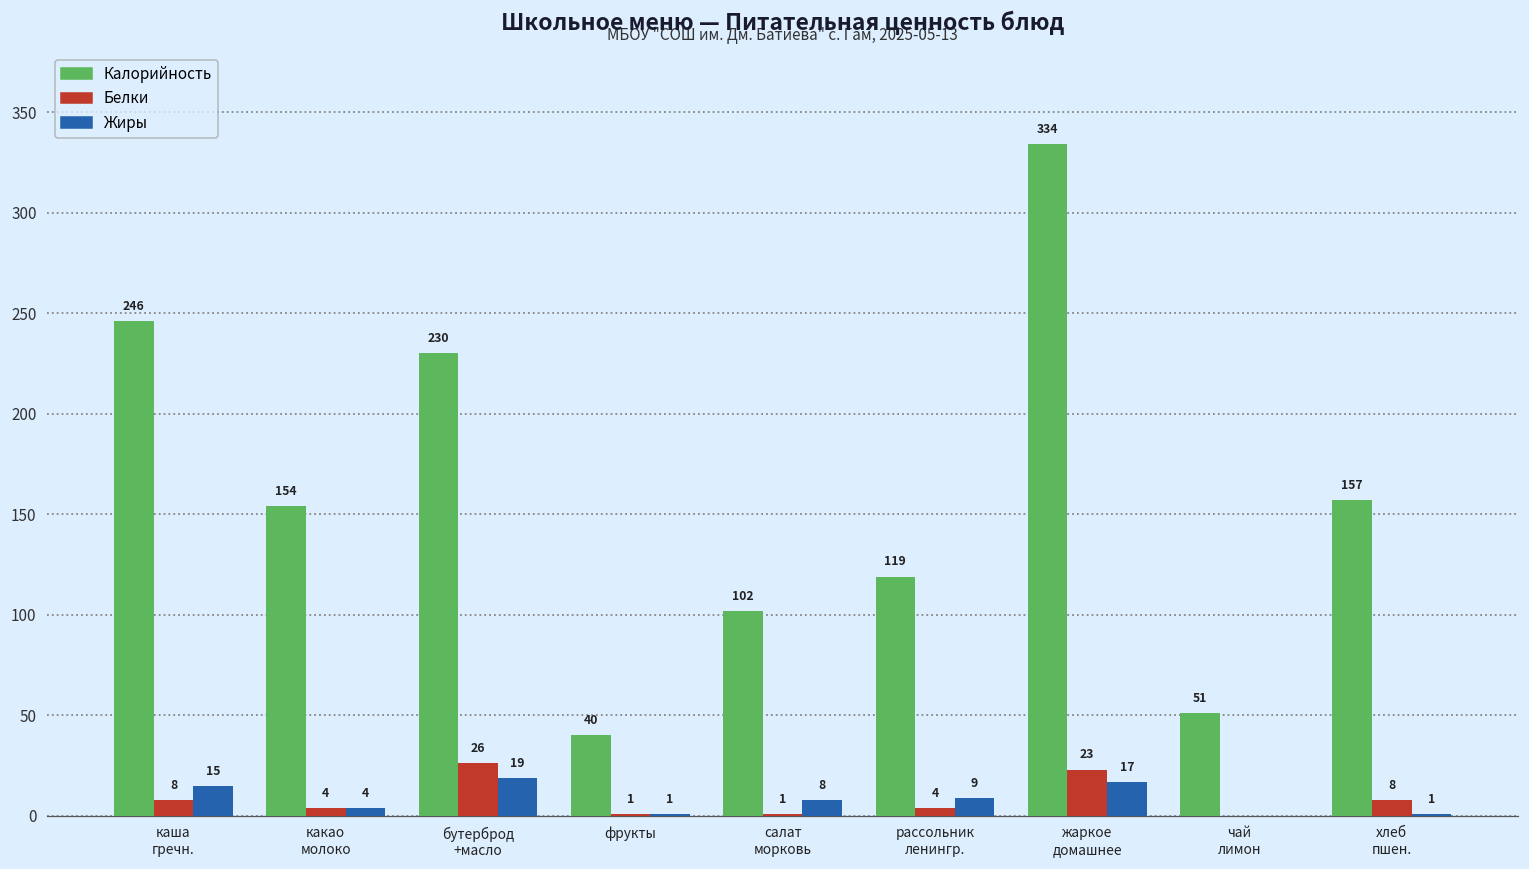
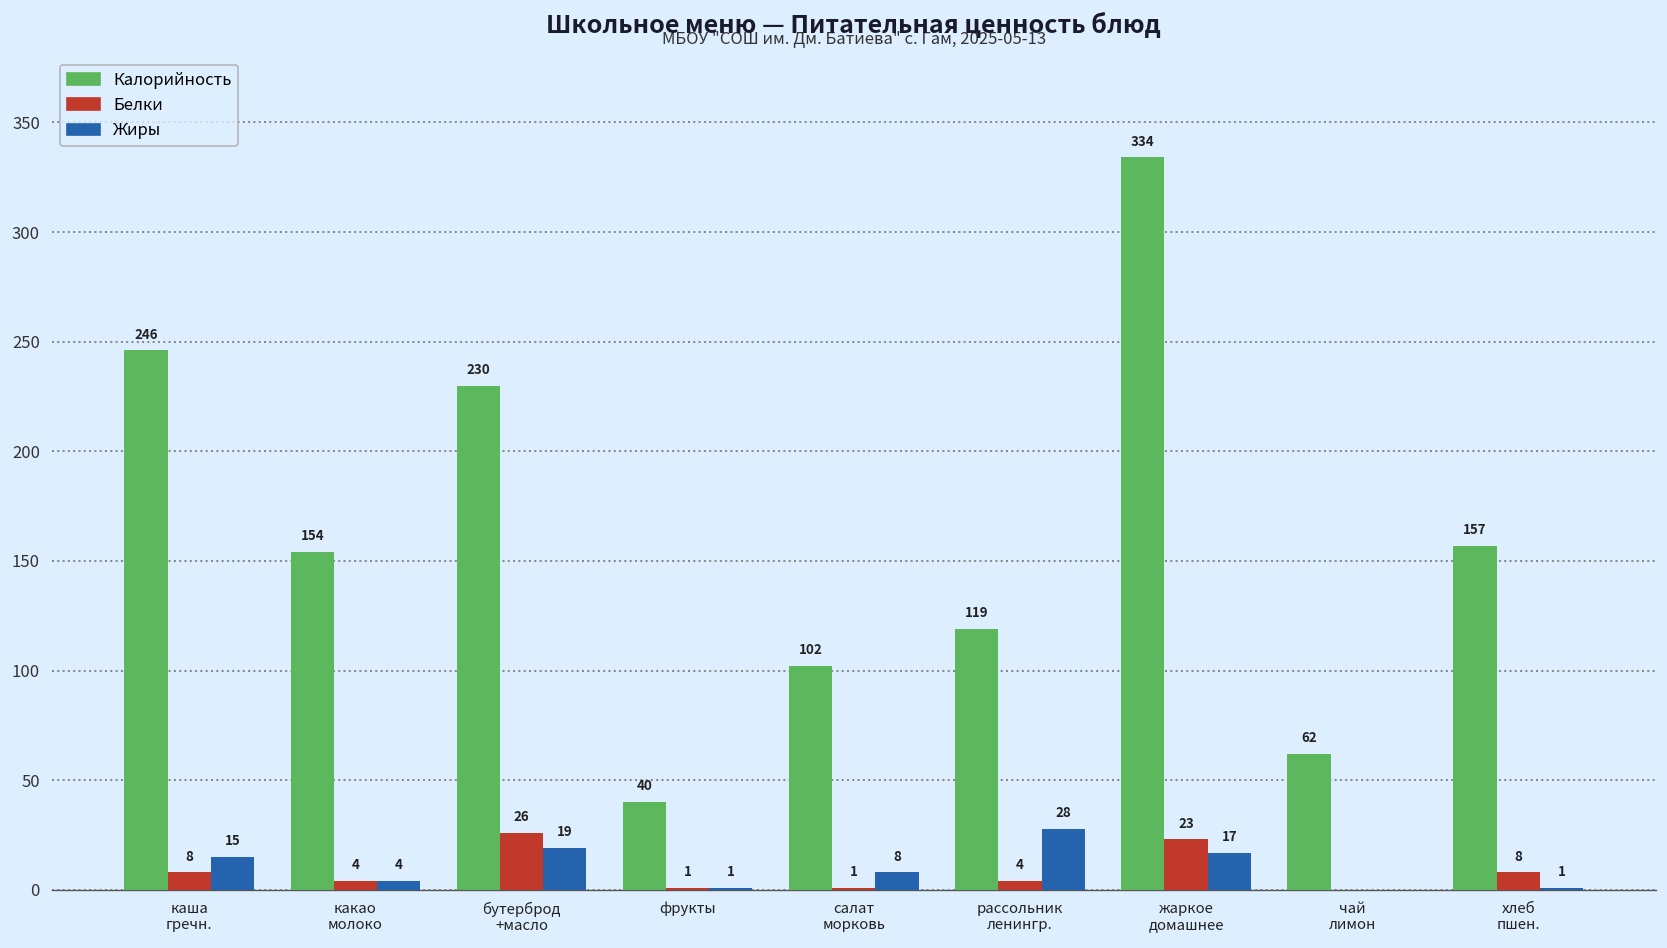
  {
    "Калорийность": {
      "каша гречн.": 246,
      "какао молоко": 154,
      "бутерброд +масло": 230,
      "фрукты": 40,
      "салат морковь": 102,
      "рассольник ленингр.": 119,
      "жаркое домашнее": 334,
-     "чай лимон": 51,
+     "чай лимон": 62,
      "хлеб пшен.": 157
    },
    "Белки": {
      "каша гречн.": 8,
      "какао молоко": 4,
      "бутерброд +масло": 26,
      "фрукты": 1,
      "салат морковь": 1,
      "рассольник ленингр.": 4,
      "жаркое домашнее": 23,
      "хлеб пшен.": 8
    },
    "Жиры": {
      "каша гречн.": 15,
      "какао молоко": 4,
      "бутерброд +масло": 19,
      "фрукты": 1,
      "салат морковь": 8,
-     "рассольник ленингр.": 9,
+     "рассольник ленингр.": 28,
      "жаркое домашнее": 17,
      "хлеб пшен.": 1
    }
  }
